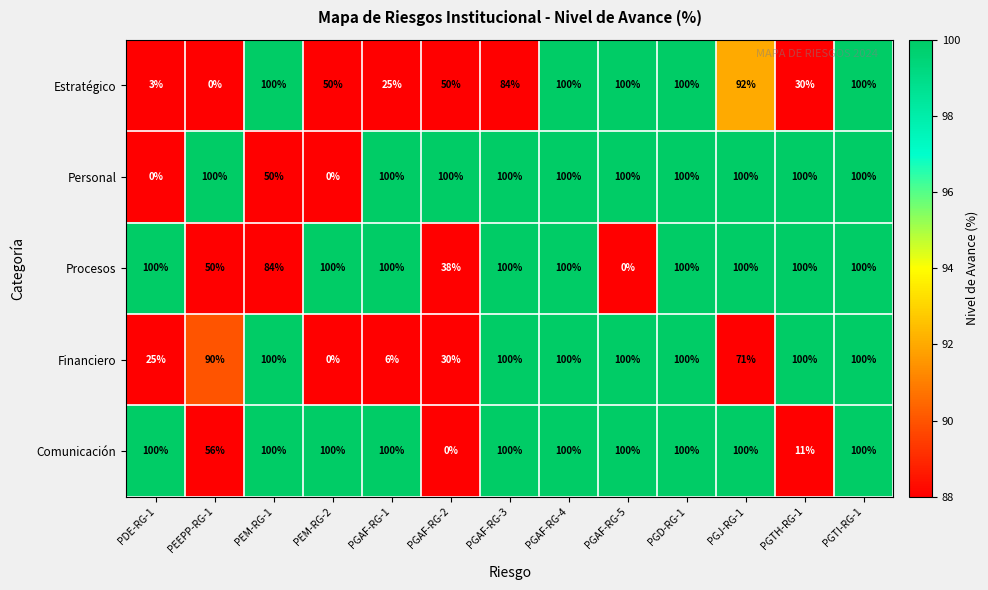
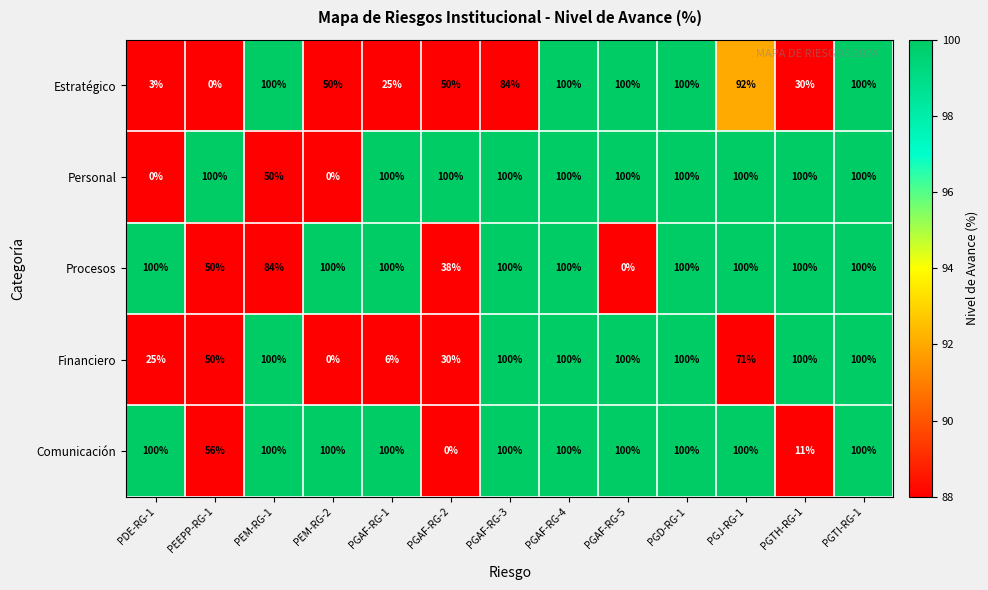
  {
    "Estratégico": {
      "PDE-RG-1": "3%",
      "PEEPP-RG-1": "0%",
      "PEM-RG-1": "100%",
      "PEM-RG-2": "50%",
      "PGAF-RG-1": "25%",
      "PGAF-RG-2": "50%",
      "PGAF-RG-3": "84%",
      "PGAF-RG-4": "100%",
      "PGAF-RG-5": "100%",
      "PGD-RG-1": "100%",
      "PGJ-RG-1": "92%",
      "PGTI-RG-1": "100%"
    },
    "Personal": {
      "PDE-RG-1": "0%",
      "PEEPP-RG-1": "100%",
      "PEM-RG-1": "50%",
      "PEM-RG-2": "0%",
      "PGAF-RG-1": "100%",
      "PGAF-RG-2": "100%",
      "PGAF-RG-3": "100%",
      "PGAF-RG-4": "100%",
      "PGAF-RG-5": "100%",
      "PGD-RG-1": "100%",
      "PGJ-RG-1": "100%",
      "PGTH-RG-1": "100%",
      "PGTI-RG-1": "100%"
    },
    "Procesos": {
      "PDE-RG-1": "100%",
      "PEEPP-RG-1": "50%",
      "PEM-RG-1": "84%",
      "PEM-RG-2": "100%",
      "PGAF-RG-1": "100%",
      "PGAF-RG-2": "38%",
      "PGAF-RG-3": "100%",
      "PGAF-RG-4": "100%",
      "PGAF-RG-5": "0%",
      "PGD-RG-1": "100%",
      "PGJ-RG-1": "100%",
      "PGTH-RG-1": "100%",
      "PGTI-RG-1": "100%"
    },
    "Financiero": {
      "PDE-RG-1": "25%",
-     "PEEPP-RG-1": "90%",
+     "PEEPP-RG-1": "50%",
      "PEM-RG-1": "100%",
      "PEM-RG-2": "0%",
      "PGAF-RG-1": "6%",
      "PGAF-RG-2": "30%",
      "PGAF-RG-3": "100%",
      "PGAF-RG-4": "100%",
      "PGAF-RG-5": "100%",
      "PGD-RG-1": "100%",
      "PGJ-RG-1": "71%",
      "PGTH-RG-1": "100%",
      "PGTI-RG-1": "100%"
    },
    "Comunicación": {
      "PDE-RG-1": "100%",
      "PEEPP-RG-1": "56%",
      "PEM-RG-1": "100%",
      "PEM-RG-2": "100%",
      "PGAF-RG-1": "100%",
      "PGAF-RG-2": "0%",
      "PGAF-RG-3": "100%",
      "PGAF-RG-4": "100%",
      "PGAF-RG-5": "100%",
      "PGD-RG-1": "100%",
      "PGJ-RG-1": "100%",
      "PGTH-RG-1": "11%",
      "PGTI-RG-1": "100%"
    }
  }
